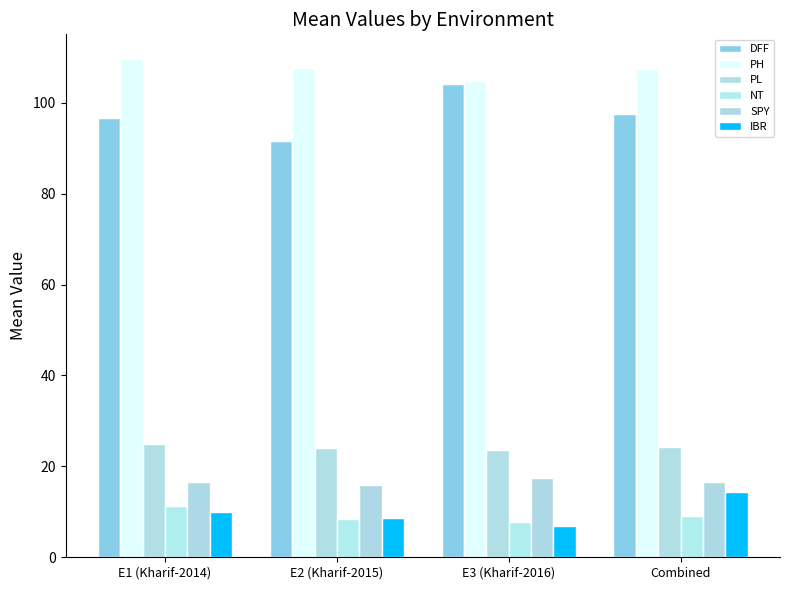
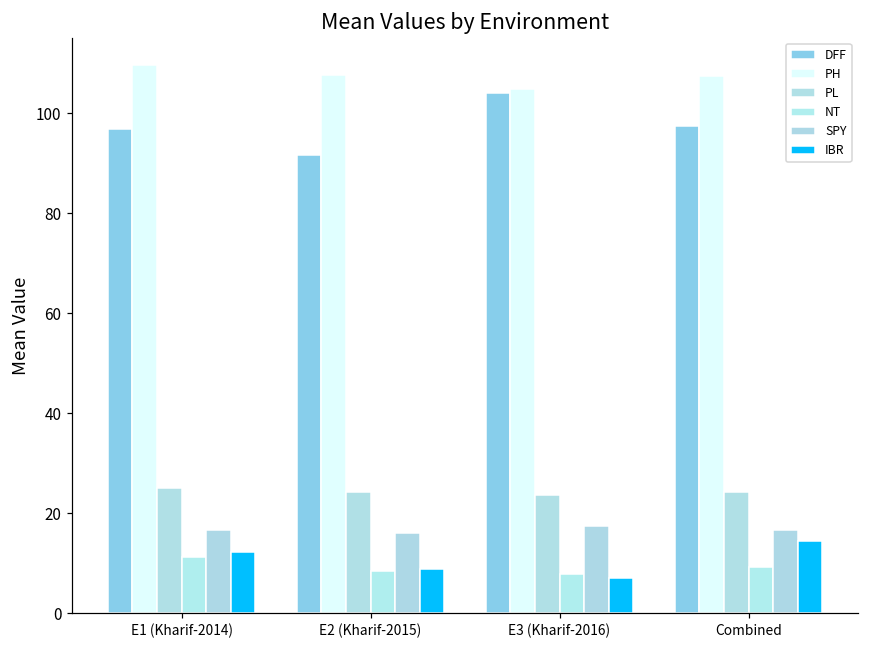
  {
    "IBR": {
-     "E1 (Kharif-2014)": 10,
+     "E1 (Kharif-2014)": 12,
      "E2 (Kharif-2015)": 9,
      "E3 (Kharif-2016)": 7,
      "Combined": 14
    }
  }
